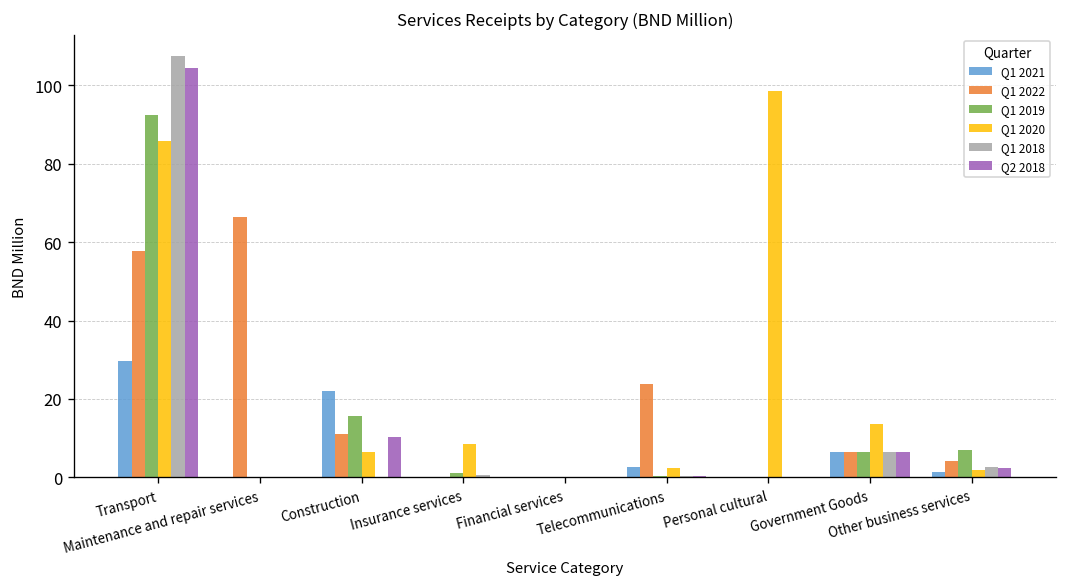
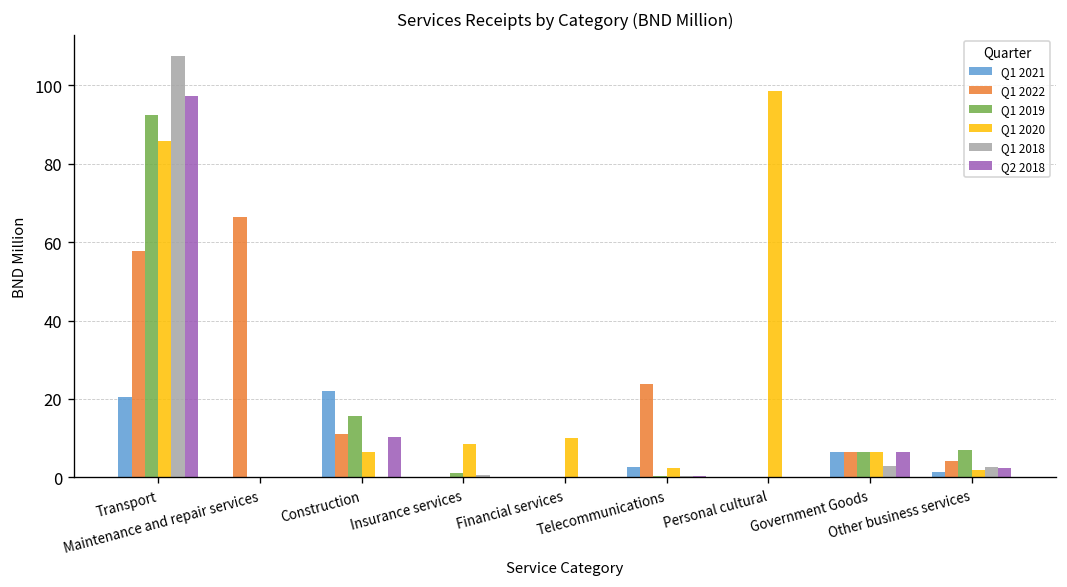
  {
    "Q1 2021": {
-     "Transport": 30,
+     "Transport": 21,
      "Construction": 22,
      "Telecommunications": 3,
      "Government Goods": 6,
      "Other business services": 1
    },
    "Q1 2022": {
      "Transport": 58,
      "Maintenance and repair services": 66,
      "Construction": 11,
      "Telecommunications": 24,
      "Government Goods": 6,
      "Other business services": 4
    },
    "Q1 2019": {
      "Transport": 92,
      "Maintenance and repair services": 0,
      "Construction": 16,
      "Insurance services": 1,
      "Government Goods": 6,
      "Other business services": 7
    },
    "Q1 2020": {
      "Transport": 86,
      "Maintenance and repair services": 0,
      "Construction": 6,
      "Insurance services": 8,
-     "Financial services": 0,
+     "Financial services": 10,
      "Telecommunications": 3,
      "Personal cultural": 98,
-     "Government Goods": 14,
+     "Government Goods": 6,
      "Other business services": 2
    },
    "Q1 2018": {
      "Transport": 107,
      "Maintenance and repair services": 0,
      "Construction": 0,
-     "Government Goods": 6,
+     "Government Goods": 3,
      "Other business services": 3
    },
    "Q2 2018": {
-     "Transport": 104,
+     "Transport": 97,
      "Maintenance and repair services": 0,
      "Construction": 10,
      "Government Goods": 6,
      "Other business services": 3
    }
  }
